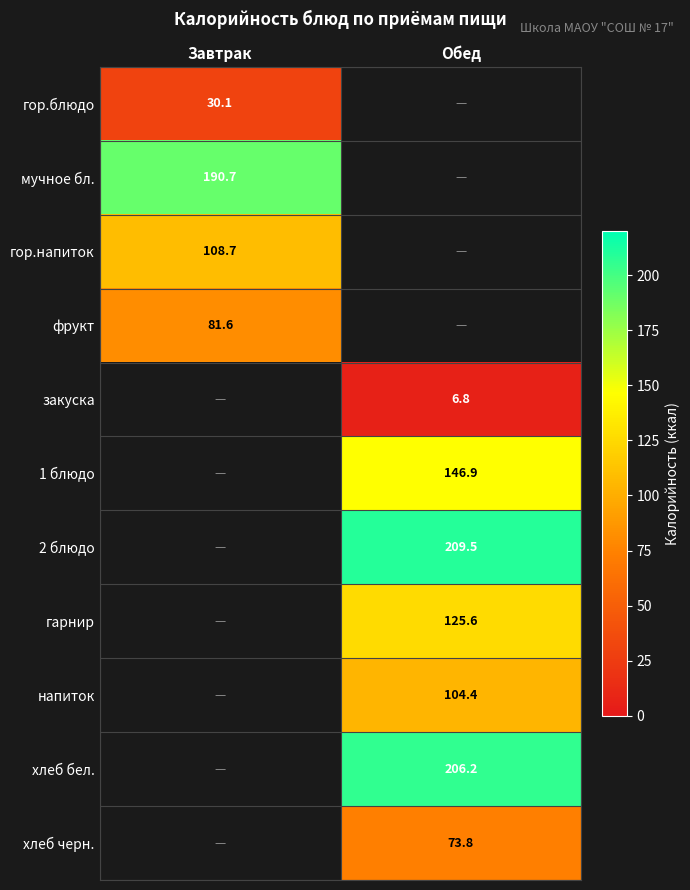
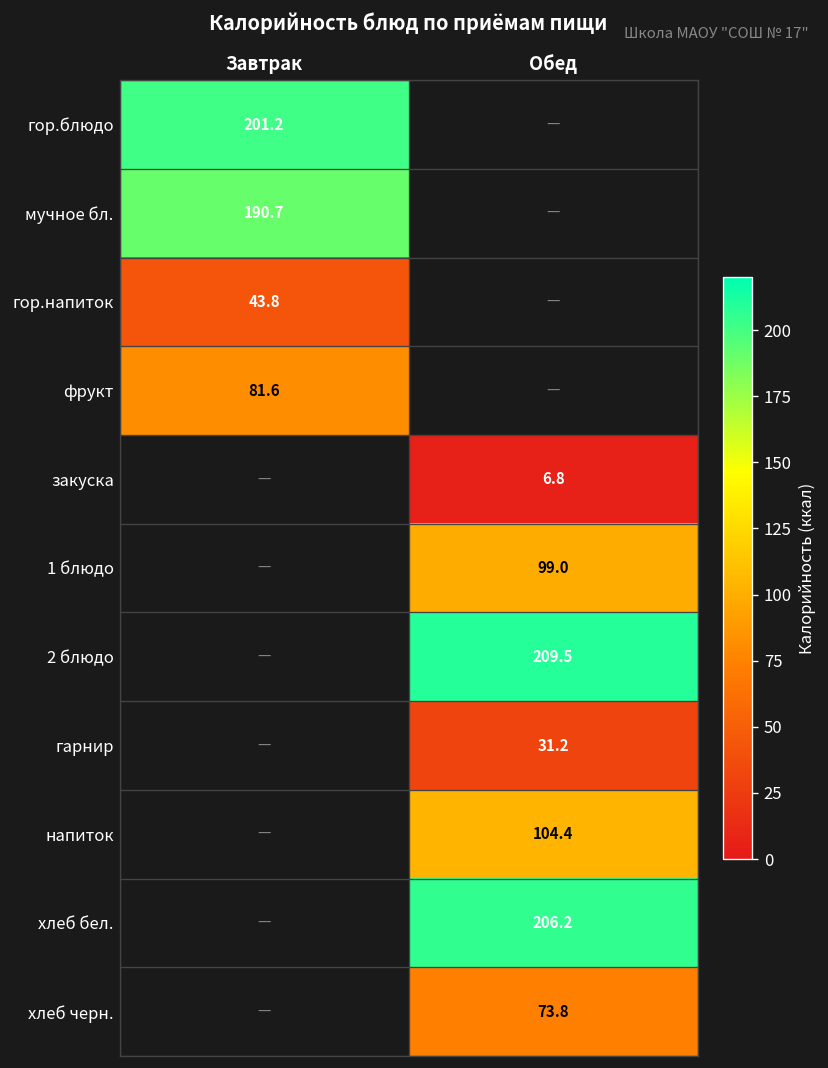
  {
    "гор.блюдо": {
-     "Завтрак": 30.1
+     "Завтрак": 201.2
    },
    "мучное бл.": {
      "Завтрак": 190.7
    },
    "гор.напиток": {
-     "Завтрак": 108.7
+     "Завтрак": 43.8
    },
    "фрукт": {
      "Завтрак": 81.6
    },
    "закуска": {
      "Обед": 6.8
    },
    "1 блюдо": {
-     "Обед": 146.9
+     "Обед": 99.0
    },
    "2 блюдо": {
      "Обед": 209.5
    },
    "гарнир": {
-     "Обед": 125.6
+     "Обед": 31.2
    },
    "напиток": {
      "Обед": 104.4
    },
    "хлеб бел.": {
      "Обед": 206.2
    },
    "хлеб черн.": {
      "Обед": 73.8
    }
  }
